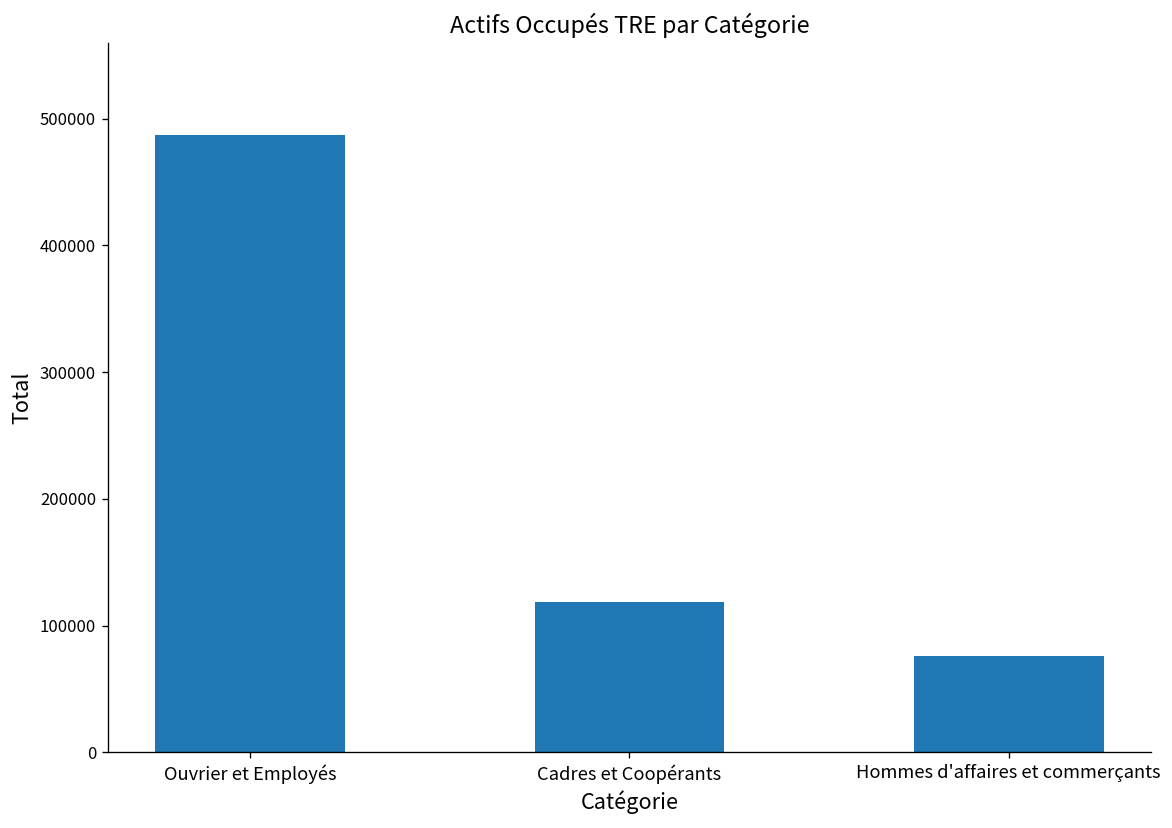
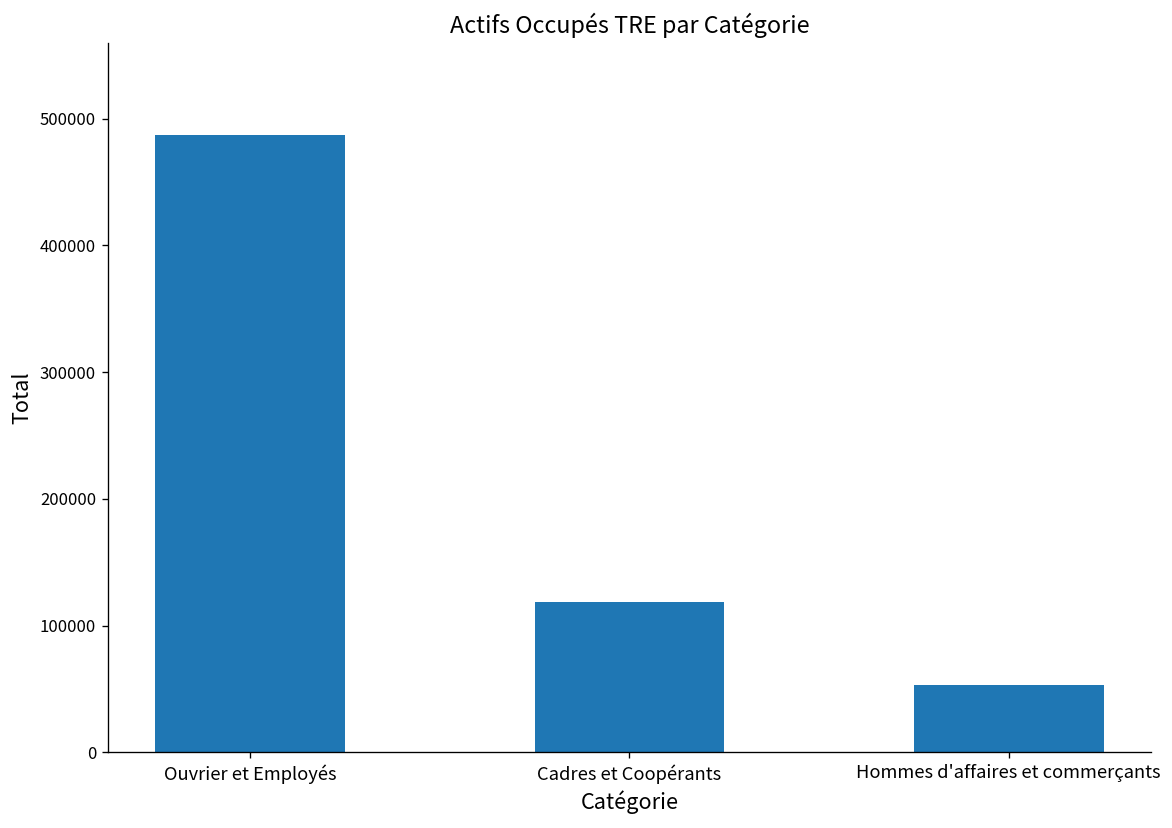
  {
    "Ouvrier et Employés": 487000,
    "Cadres et Coopérants": 119000,
-   "Hommes d'affaires et commerçants": 76000
+   "Hommes d'affaires et commerçants": 53000
  }
